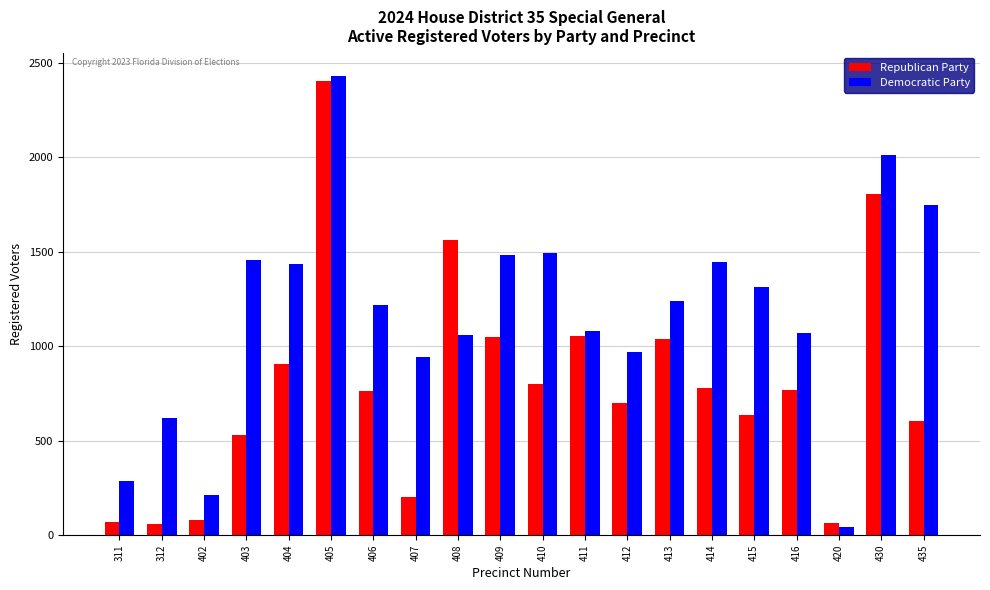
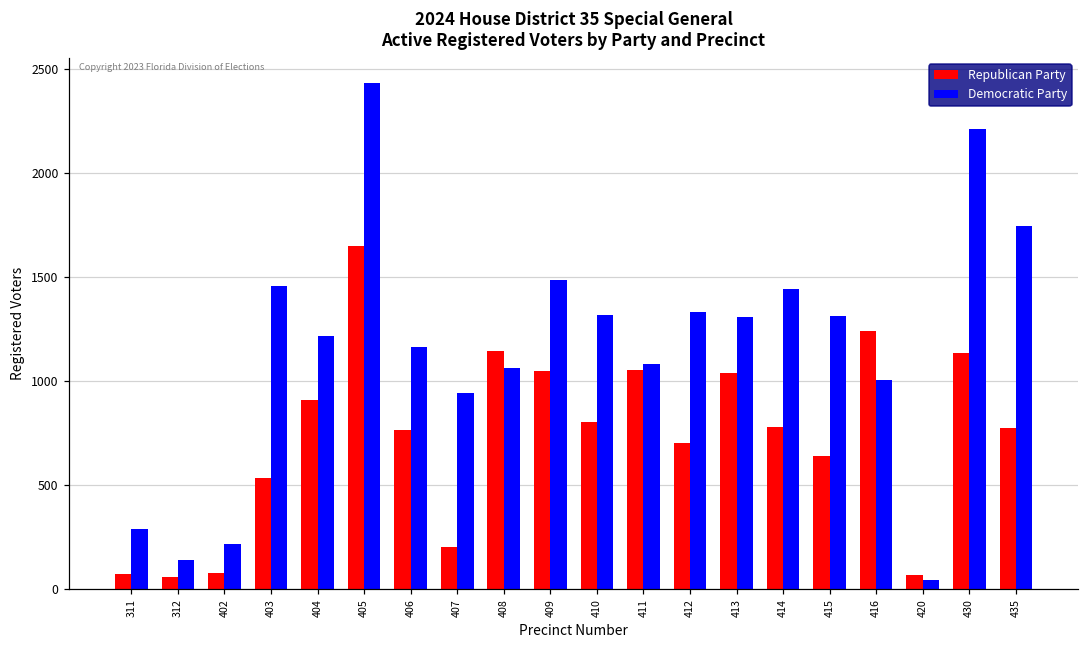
  {
    "Republican Party": {
      "311": 70,
      "312": 60,
      "402": 80,
      "403": 530,
      "404": 910,
-     "405": 2400,
+     "405": 1650,
      "406": 770,
      "407": 200,
-     "408": 1560,
+     "408": 1150,
      "409": 1050,
      "410": 800,
      "411": 1050,
      "412": 700,
      "413": 1040,
      "414": 780,
      "415": 640,
-     "416": 770,
+     "416": 1240,
      "420": 70,
-     "430": 1810,
-     "435": 600
+     "430": 1140,
+     "435": 770
    },
    "Democratic Party": {
      "311": 290,
-     "312": 620,
+     "312": 140,
      "402": 220,
      "403": 1460,
-     "404": 1430,
+     "404": 1220,
      "405": 2430,
-     "406": 1220,
+     "406": 1160,
      "407": 940,
      "408": 1060,
      "409": 1480,
-     "410": 1490,
+     "410": 1320,
      "411": 1080,
-     "412": 970,
-     "413": 1240,
+     "412": 1330,
+     "413": 1310,
      "414": 1440,
      "415": 1310,
-     "416": 1070,
+     "416": 1000,
      "420": 40,
-     "430": 2010,
+     "430": 2210,
      "435": 1750
    }
  }
